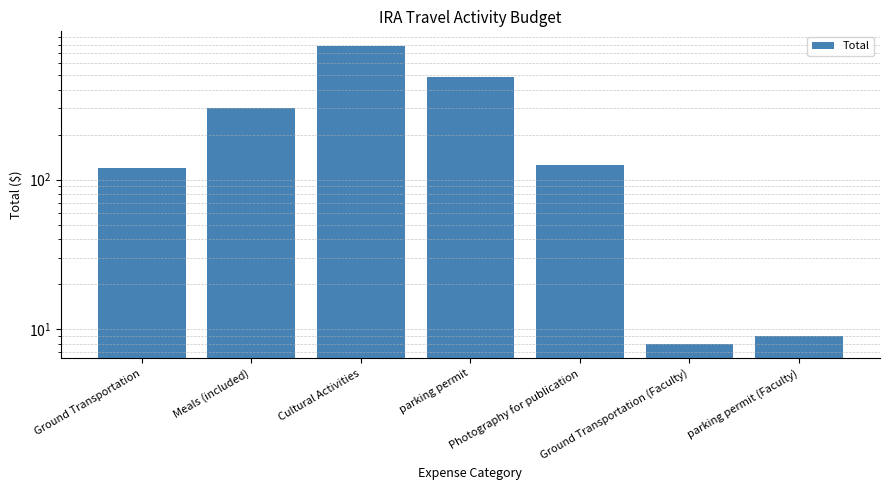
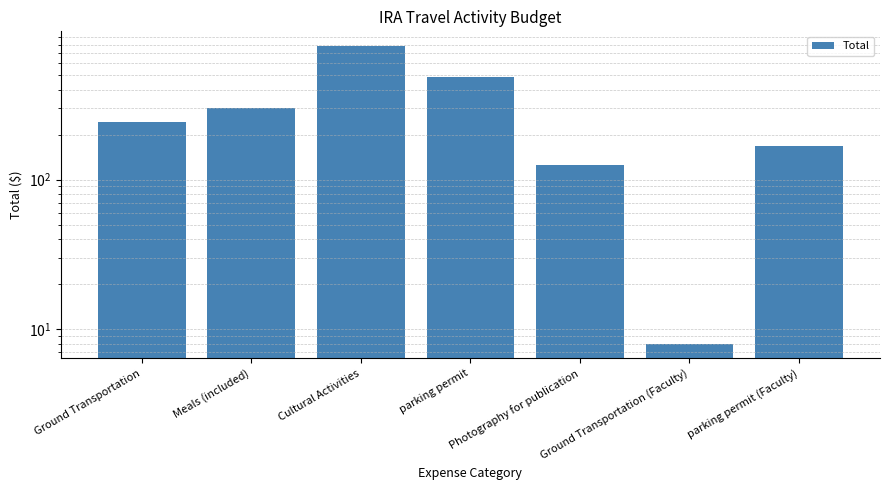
  {
-   "Ground Transportation": 120,
+   "Ground Transportation": 240,
    "Meals (included)": 300,
    "Cultural Activities": 800,
    "parking permit": 490,
    "Photography for publication": 130,
    "Ground Transportation (Faculty)": 8,
-   "parking permit (Faculty)": 9
+   "parking permit (Faculty)": 170
  }
